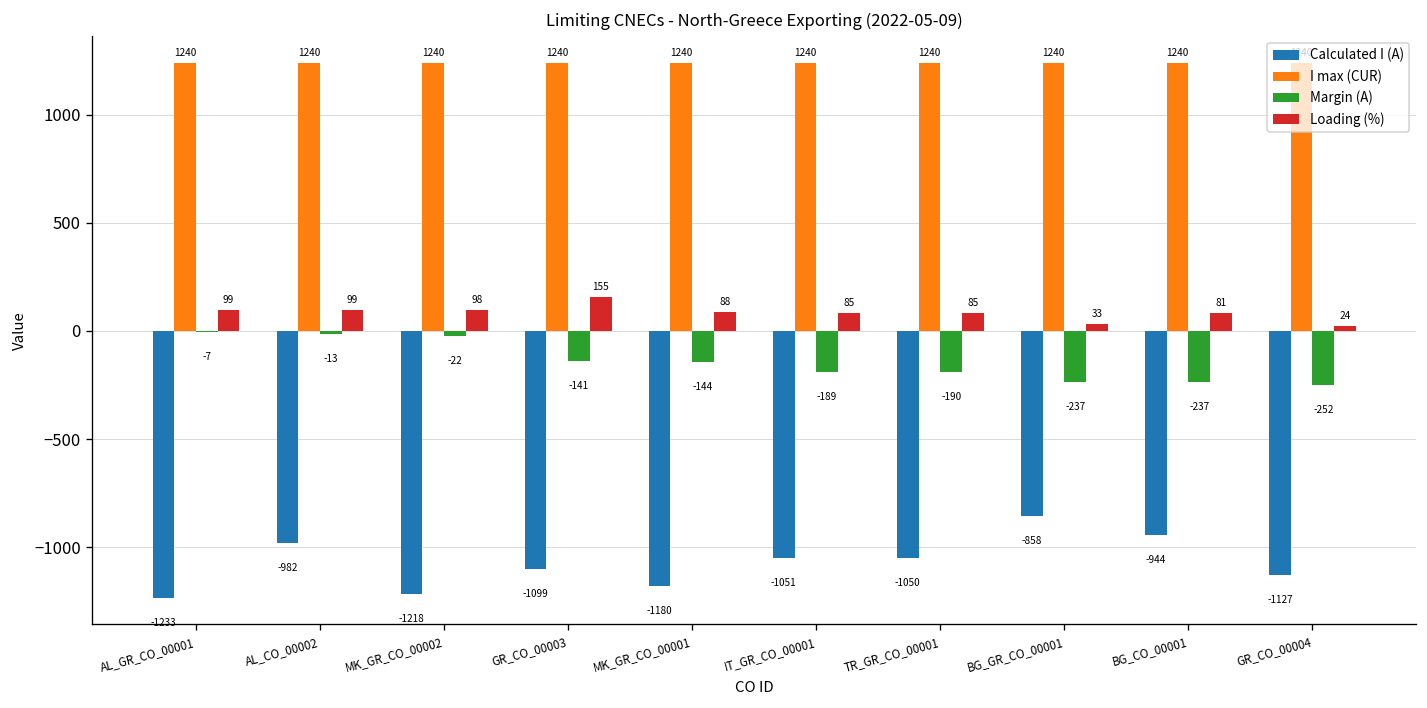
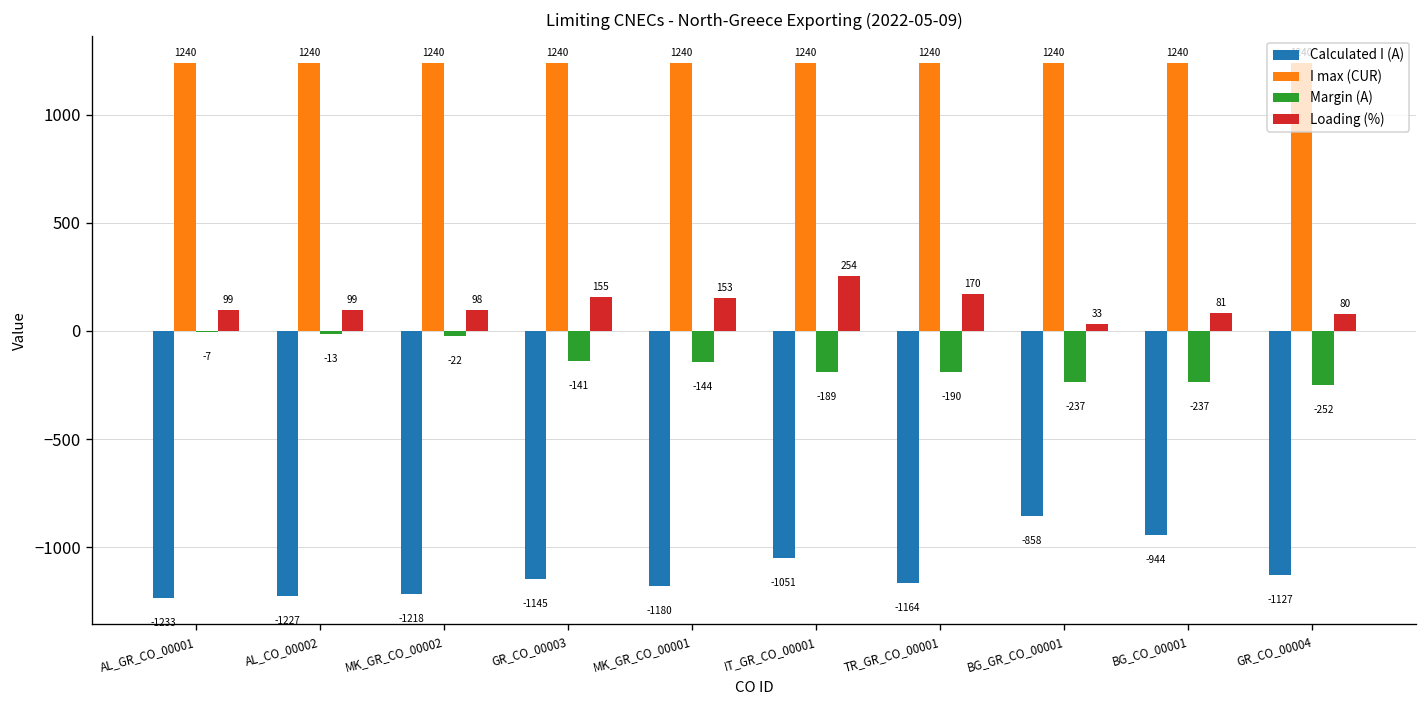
  {
    "Calculated I (A)": {
      "AL_GR_CO_00001": -1233,
-     "AL_CO_00002": -982,
+     "AL_CO_00002": -1227,
      "MK_GR_CO_00002": -1218,
-     "GR_CO_00003": -1099,
+     "GR_CO_00003": -1145,
      "MK_GR_CO_00001": -1180,
      "IT_GR_CO_00001": -1051,
-     "TR_GR_CO_00001": -1050,
+     "TR_GR_CO_00001": -1164,
      "BG_GR_CO_00001": -858,
      "BG_CO_00001": -944,
      "GR_CO_00004": -1127
    },
    "I max (CUR)": {
      "AL_GR_CO_00001": 1240,
      "AL_CO_00002": 1240,
      "MK_GR_CO_00002": 1240,
      "GR_CO_00003": 1240,
      "MK_GR_CO_00001": 1240,
      "IT_GR_CO_00001": 1240,
      "TR_GR_CO_00001": 1240,
      "BG_GR_CO_00001": 1240,
      "BG_CO_00001": 1240
    },
    "Margin (A)": {
      "AL_GR_CO_00001": -7,
      "AL_CO_00002": -13,
      "MK_GR_CO_00002": -22,
      "GR_CO_00003": -141,
      "MK_GR_CO_00001": -144,
      "IT_GR_CO_00001": -189,
      "TR_GR_CO_00001": -190,
      "BG_GR_CO_00001": -237,
      "BG_CO_00001": -237,
      "GR_CO_00004": -252
    },
    "Loading (%)": {
      "AL_GR_CO_00001": 99,
      "AL_CO_00002": 99,
      "MK_GR_CO_00002": 98,
      "GR_CO_00003": 155,
-     "MK_GR_CO_00001": 88,
-     "IT_GR_CO_00001": 85,
-     "TR_GR_CO_00001": 85,
+     "MK_GR_CO_00001": 153,
+     "IT_GR_CO_00001": 254,
+     "TR_GR_CO_00001": 170,
      "BG_GR_CO_00001": 33,
      "BG_CO_00001": 81,
-     "GR_CO_00004": 24
+     "GR_CO_00004": 80
    }
  }
